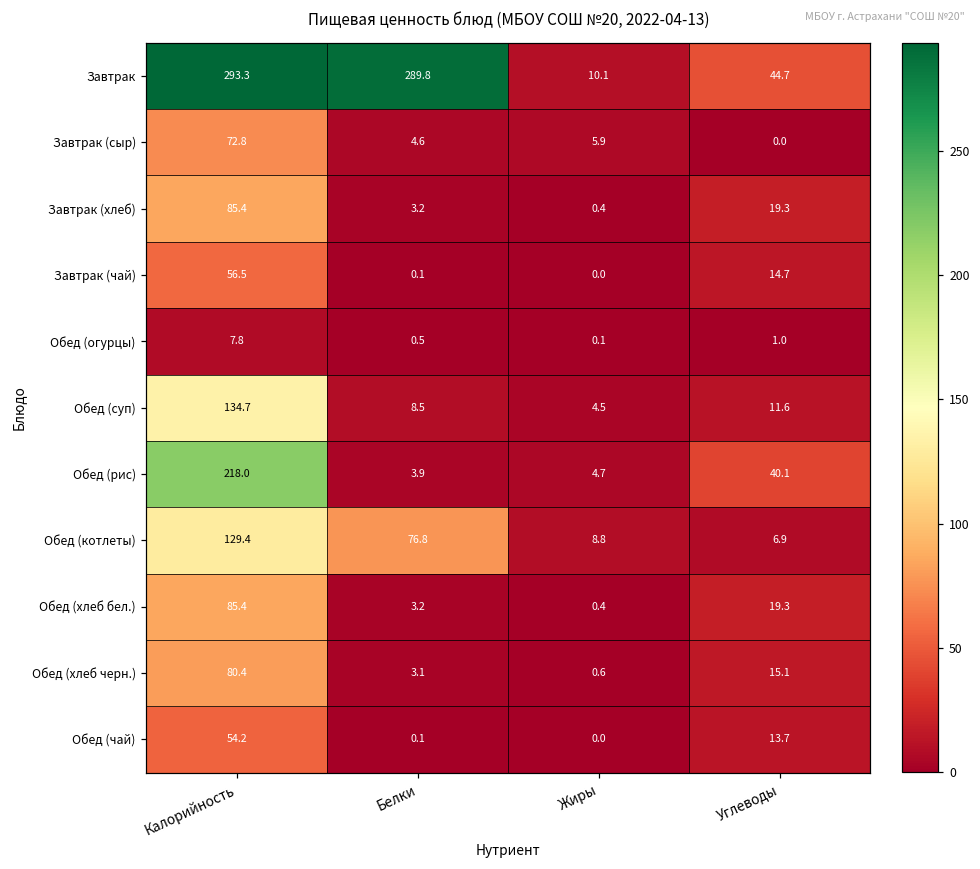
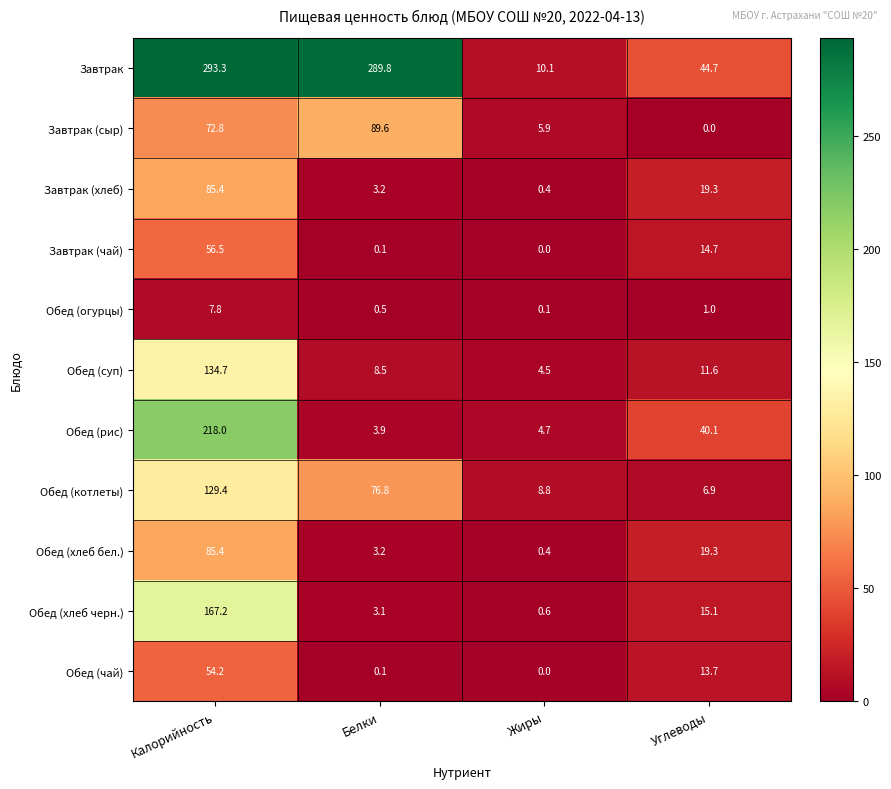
  {
    "Завтрак": {
      "Калорийность": 293.3,
      "Белки": 289.8,
      "Жиры": 10.1,
      "Углеводы": 44.7
    },
    "Завтрак (сыр)": {
      "Калорийность": 72.8,
-     "Белки": 4.6,
+     "Белки": 89.6,
      "Жиры": 5.9,
      "Углеводы": 0.0
    },
    "Завтрак (хлеб)": {
      "Калорийность": 85.4,
      "Белки": 3.2,
      "Жиры": 0.4,
      "Углеводы": 19.3
    },
    "Завтрак (чай)": {
      "Калорийность": 56.5,
      "Белки": 0.1,
      "Жиры": 0.0,
      "Углеводы": 14.7
    },
    "Обед (огурцы)": {
      "Калорийность": 7.8,
      "Белки": 0.5,
      "Жиры": 0.1,
      "Углеводы": 1.0
    },
    "Обед (суп)": {
      "Калорийность": 134.7,
      "Белки": 8.5,
      "Жиры": 4.5,
      "Углеводы": 11.6
    },
    "Обед (рис)": {
      "Калорийность": 218.0,
      "Белки": 3.9,
      "Жиры": 4.7,
      "Углеводы": 40.1
    },
    "Обед (котлеты)": {
      "Калорийность": 129.4,
      "Белки": 76.8,
      "Жиры": 8.8,
      "Углеводы": 6.9
    },
    "Обед (хлеб бел.)": {
      "Калорийность": 85.4,
      "Белки": 3.2,
      "Жиры": 0.4,
      "Углеводы": 19.3
    },
    "Обед (хлеб черн.)": {
-     "Калорийность": 80.4,
+     "Калорийность": 167.2,
      "Белки": 3.1,
      "Жиры": 0.6,
      "Углеводы": 15.1
    },
    "Обед (чай)": {
      "Калорийность": 54.2,
      "Белки": 0.1,
      "Жиры": 0.0,
      "Углеводы": 13.7
    }
  }
